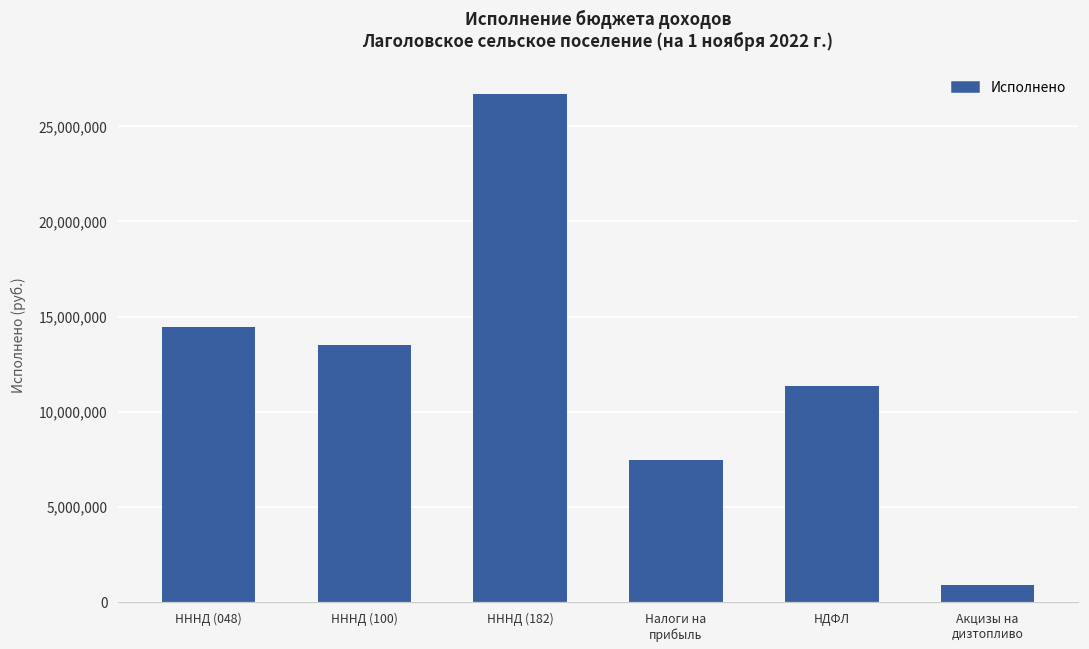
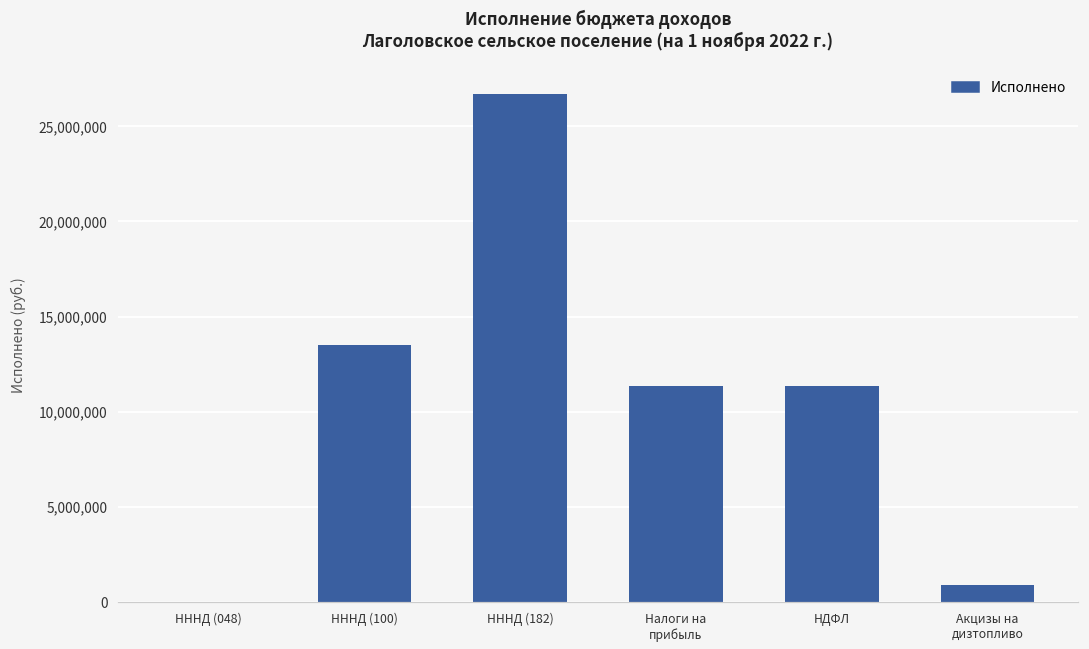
  {
-   "НННД (048)": "14,400,000",
+   "НННД (048)": "0",
    "НННД (100)": "13,500,000",
    "НННД (182)": "26,700,000",
-   "Налоги на прибыль": "7,500,000",
+   "Налоги на прибыль": "11,400,000",
    "НДФЛ": "11,400,000",
    "Акцизы на дизтопливо": "900,000"
  }
